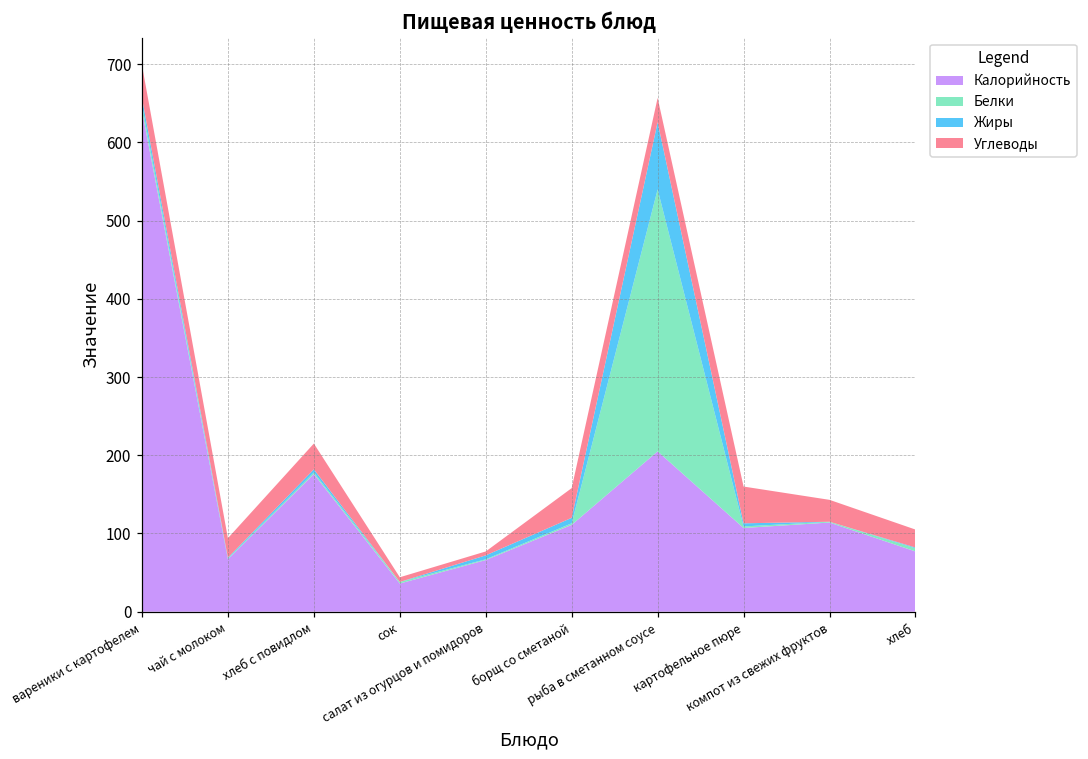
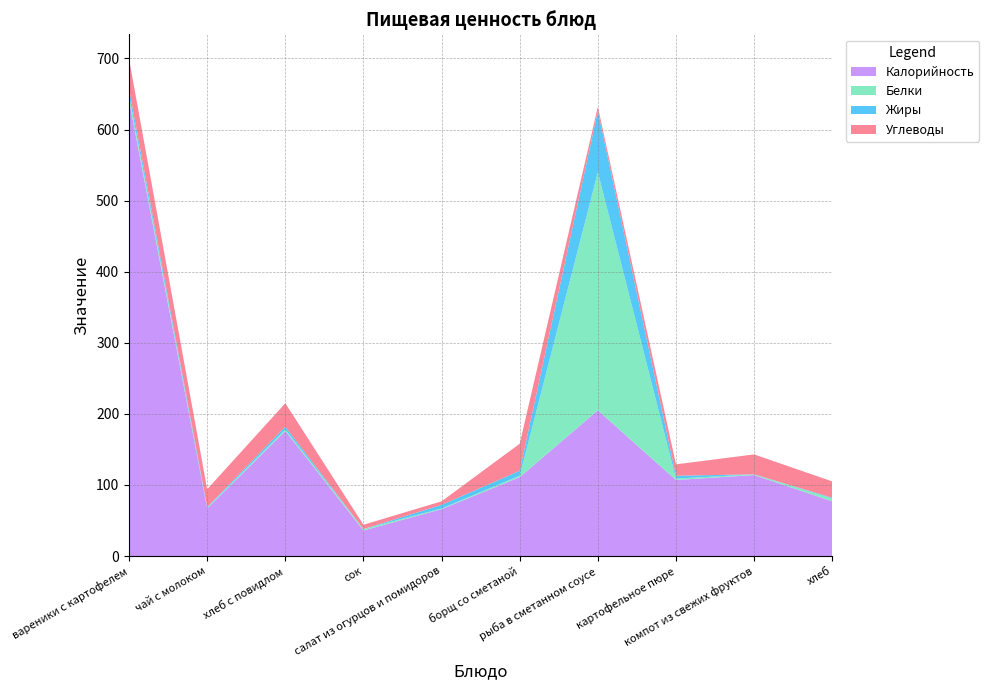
  {
    "Калорийность": {
      "вареники с картофелем": 640,
      "рыба в сметанном соусе": 210,
      "хлеб": 80
    },
    "Белки": {
      "вареники с картофелем": 10,
      "рыба в сметанном соусе": 340
    },
    "Жиры": {
      "вареники с картофелем": 10,
      "хлеб с повидлом": 0,
      "салат из огурцов и помидоров": 10,
      "борщ со сметаной": 10,
      "рыба в сметанном соусе": 90,
      "картофельное пюре": 0
    },
    "Углеводы": {
      "вареники с картофелем": 40,
      "чай с молоком": 30,
      "хлеб с повидлом": 30,
      "сок": 10,
      "салат из огурцов и помидоров": 10,
      "борщ со сметаной": 40,
-     "рыба в сметанном соусе": 30,
-     "картофельное пюре": 50,
+     "рыба в сметанном соусе": 10,
+     "картофельное пюре": 20,
      "компот из свежих фруктов": 30,
      "хлеб": 20
    }
  }
